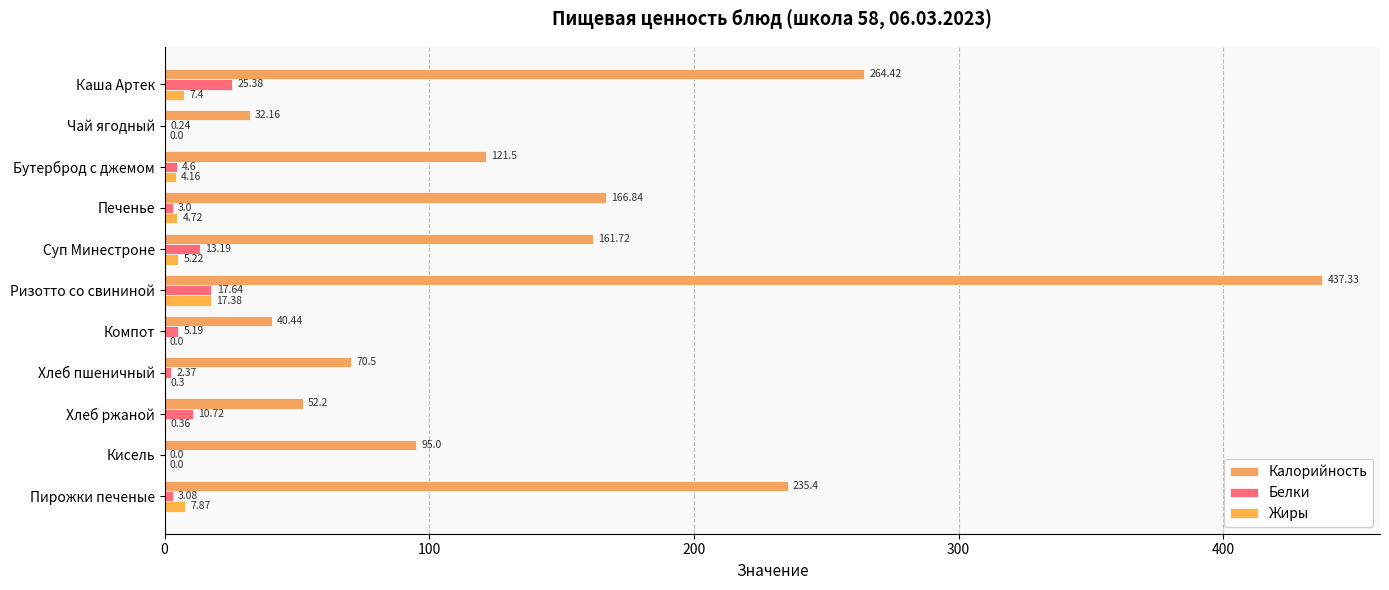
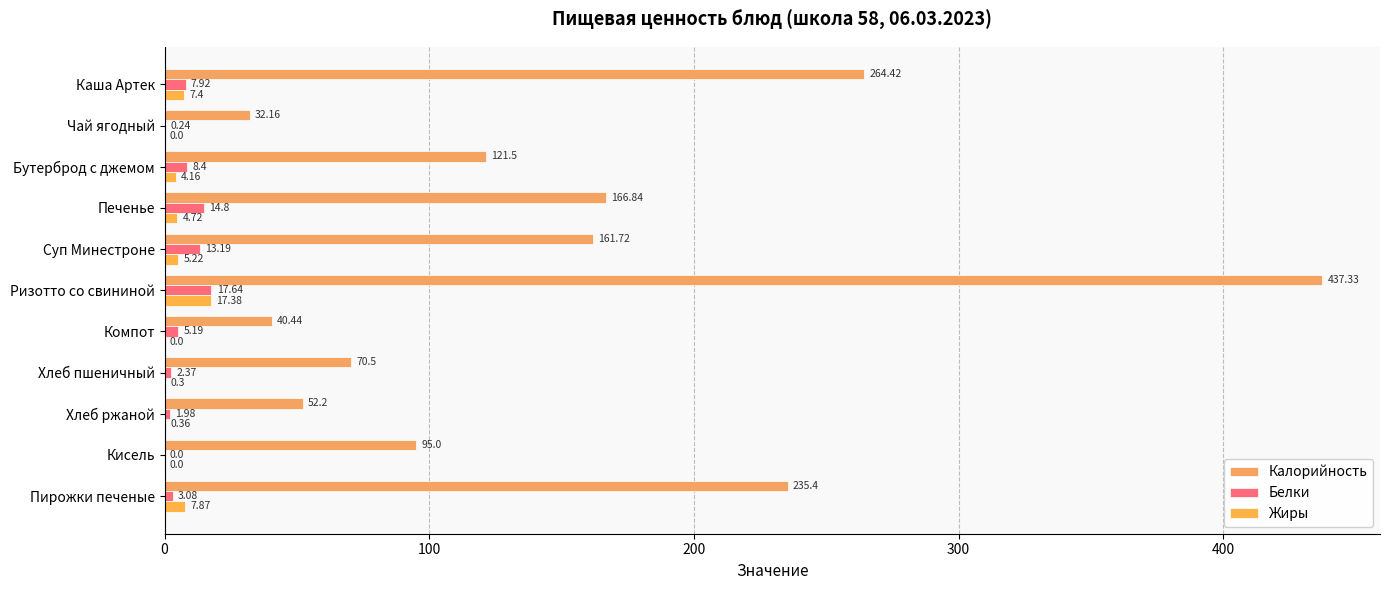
  {
    "Белки": {
-     "Каша Артек": 25.38,
+     "Каша Артек": 7.92,
      "Чай ягодный": 0.24,
-     "Бутерброд с джемом": 4.6,
-     "Печенье": 3.0,
+     "Бутерброд с джемом": 8.4,
+     "Печенье": 14.8,
      "Суп Минестроне": 13.19,
      "Ризотто со свининой": 17.64,
      "Компот": 5.19,
      "Хлеб пшеничный": 2.37,
-     "Хлеб ржаной": 10.72,
+     "Хлеб ржаной": 1.98,
      "Кисель": 0.0,
      "Пирожки печеные": 3.08
    }
  }
